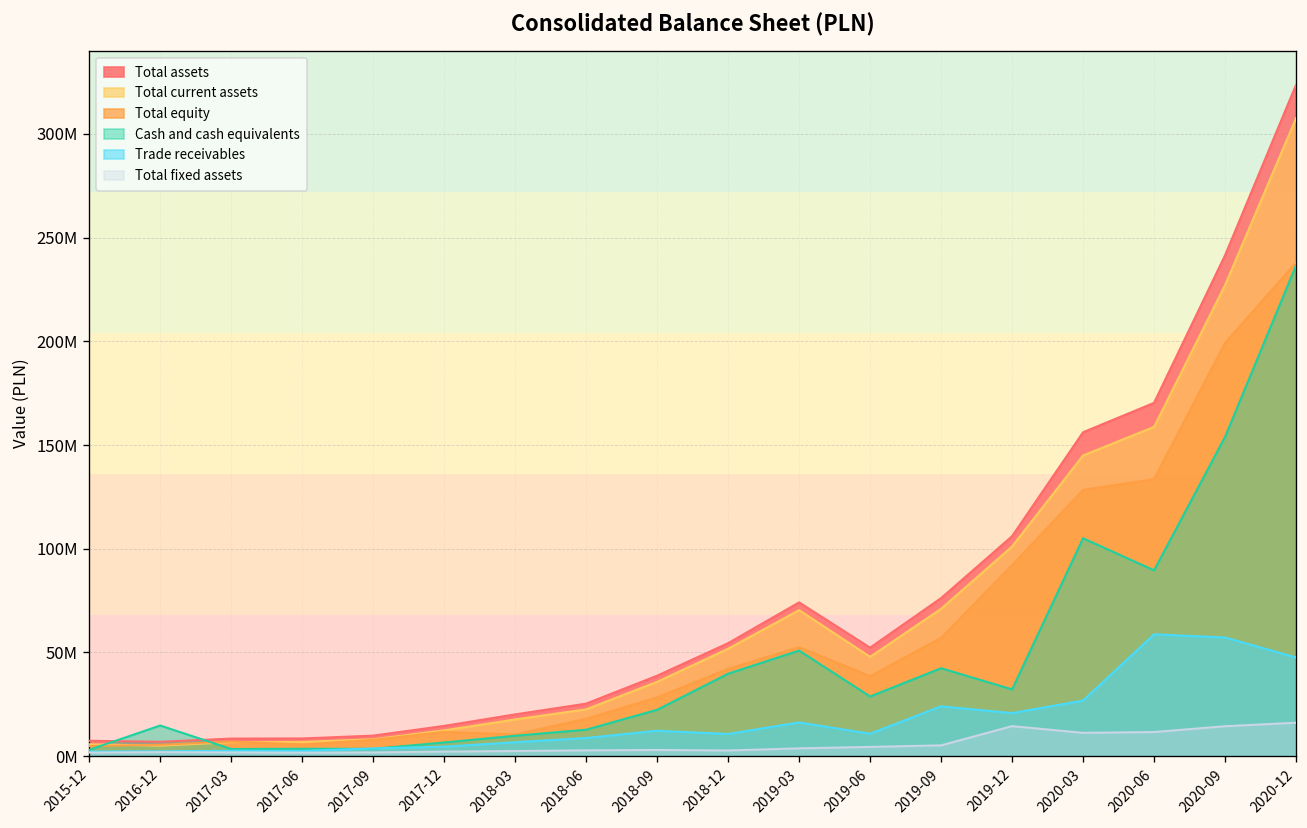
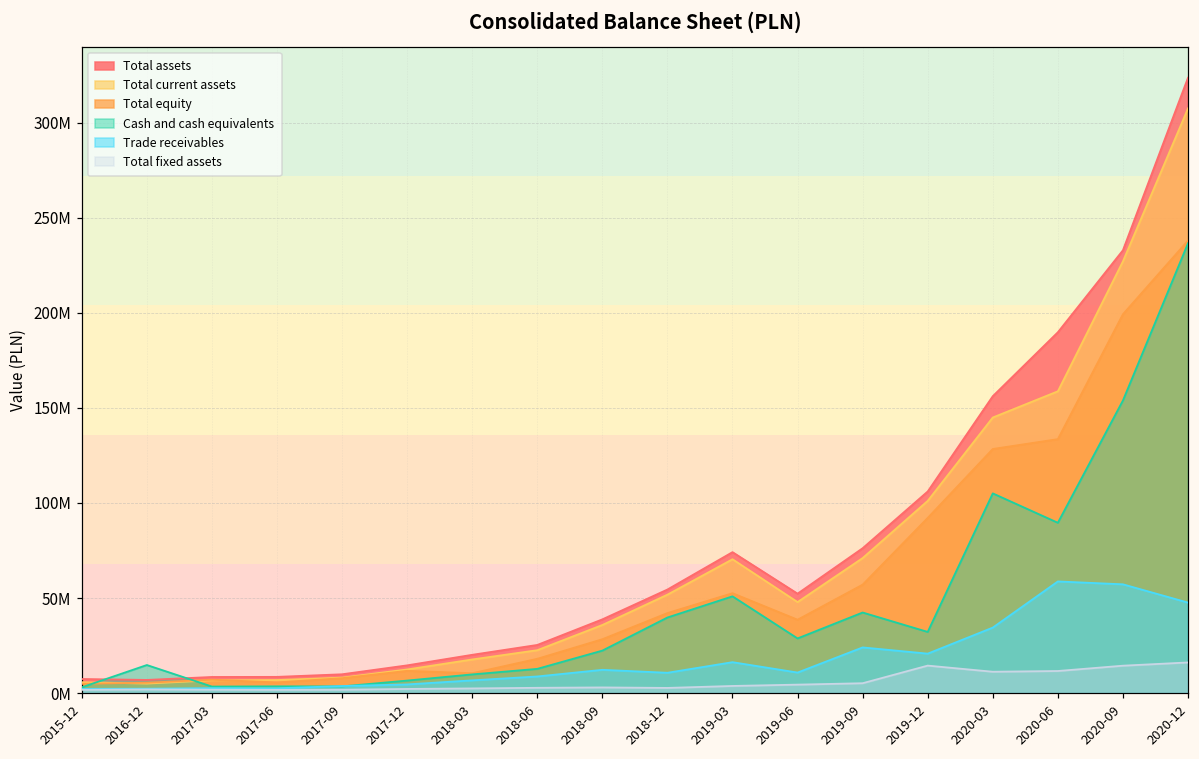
  {
    "Total assets": {
      "2015-12": 7000000,
      "2017-06": 9000000,
      "2017-09": 10000000,
      "2017-12": 15000000,
      "2018-03": 20000000,
      "2018-06": 25000000,
      "2018-09": 39000000,
      "2018-12": 54000000,
      "2019-03": 74000000,
      "2019-06": 52000000,
      "2019-09": 76000000,
      "2019-12": 106000000,
      "2020-03": 156000000,
-     "2020-06": 170000000,
-     "2020-09": 241000000,
+     "2020-06": 190000000,
+     "2020-09": 233000000,
      "2020-12": 324000000
    },
    "Cash and cash equivalents": {
      "2016-12": 15000000,
      "2017-12": 7000000,
      "2018-06": 13000000,
      "2018-09": 22000000,
      "2018-12": 40000000,
      "2019-03": 51000000,
      "2019-06": 29000000,
      "2019-09": 42000000,
      "2019-12": 32000000,
      "2020-03": 105000000,
      "2020-06": 90000000,
      "2020-09": 154000000
    },
    "Trade receivables": {
      "2017-12": 5000000,
      "2018-03": 7000000,
      "2018-06": 9000000,
      "2018-09": 12000000,
      "2018-12": 11000000,
      "2019-03": 16000000,
      "2019-06": 11000000,
      "2019-09": 24000000,
      "2019-12": 21000000,
-     "2020-03": 27000000,
+     "2020-03": 34000000,
      "2020-06": 59000000,
      "2020-09": 57000000,
      "2020-12": 48000000
    },
    "Total fixed assets": {
      "2017-09": 2000000,
      "2017-12": 2000000,
      "2018-03": 2000000,
      "2018-06": 3000000,
      "2018-09": 3000000,
      "2018-12": 3000000,
      "2019-03": 4000000,
      "2019-06": 4000000,
      "2019-09": 5000000,
      "2019-12": 14000000,
      "2020-03": 11000000,
      "2020-06": 12000000,
      "2020-09": 14000000,
      "2020-12": 16000000
    }
  }
